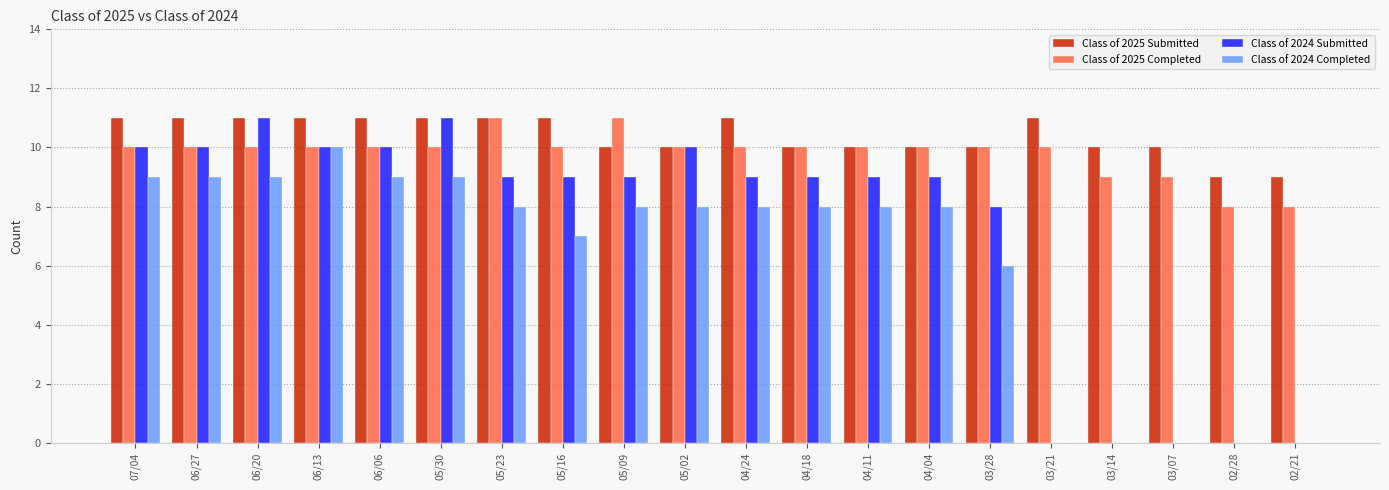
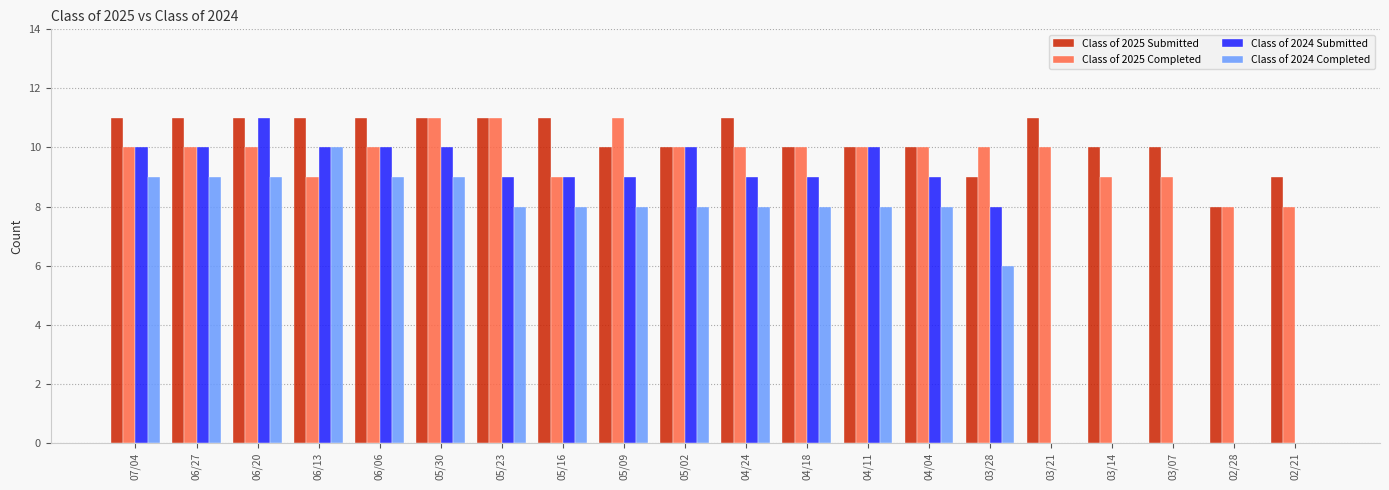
  {
    "Class of 2025 Submitted": {
      "07/04": 11,
      "06/27": 11,
      "06/20": 11,
      "06/13": 11,
      "06/06": 11,
      "05/30": 11,
      "05/23": 11,
      "05/16": 11,
      "05/09": 10,
      "05/02": 10,
      "04/24": 11,
      "04/18": 10,
      "04/11": 10,
      "04/04": 10,
-     "03/28": 10,
+     "03/28": 9,
      "03/21": 11,
      "03/14": 10,
      "03/07": 10,
-     "02/28": 9,
+     "02/28": 8,
      "02/21": 9
    },
    "Class of 2025 Completed": {
      "07/04": 10,
      "06/27": 10,
      "06/20": 10,
-     "06/13": 10,
+     "06/13": 9,
      "06/06": 10,
-     "05/30": 10,
+     "05/30": 11,
      "05/23": 11,
-     "05/16": 10,
+     "05/16": 9,
      "05/09": 11,
      "05/02": 10,
      "04/24": 10,
      "04/18": 10,
      "04/11": 10,
      "04/04": 10,
      "03/28": 10,
      "03/21": 10,
      "03/14": 9,
      "03/07": 9,
      "02/28": 8,
      "02/21": 8
    },
    "Class of 2024 Submitted": {
      "07/04": 10,
      "06/27": 10,
      "06/20": 11,
      "06/13": 10,
      "06/06": 10,
-     "05/30": 11,
+     "05/30": 10,
      "05/23": 9,
      "05/16": 9,
      "05/09": 9,
      "05/02": 10,
      "04/24": 9,
      "04/18": 9,
-     "04/11": 9,
+     "04/11": 10,
      "04/04": 9,
      "03/28": 8,
      "03/21": 0,
      "03/14": 0,
      "03/07": 0,
      "02/28": 0,
      "02/21": 0
    },
    "Class of 2024 Completed": {
      "07/04": 9,
      "06/27": 9,
      "06/20": 9,
      "06/13": 10,
      "06/06": 9,
      "05/30": 9,
      "05/23": 8,
-     "05/16": 7,
+     "05/16": 8,
      "05/09": 8,
      "05/02": 8,
      "04/24": 8,
      "04/18": 8,
      "04/11": 8,
      "04/04": 8,
      "03/28": 6,
      "03/21": 0,
      "03/14": 0,
      "03/07": 0,
      "02/28": 0,
      "02/21": 0
    }
  }
